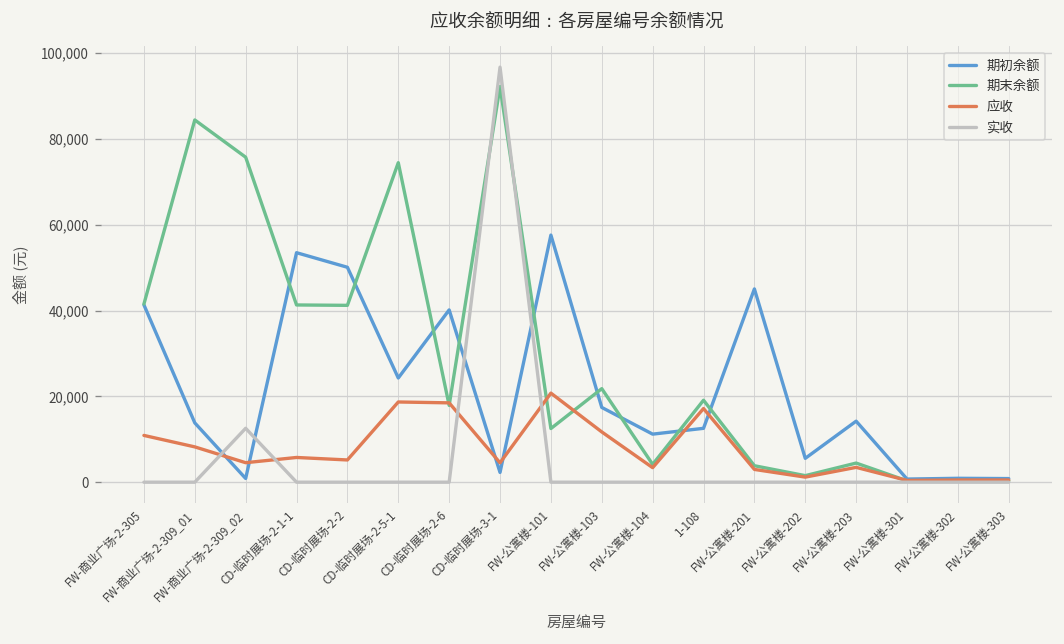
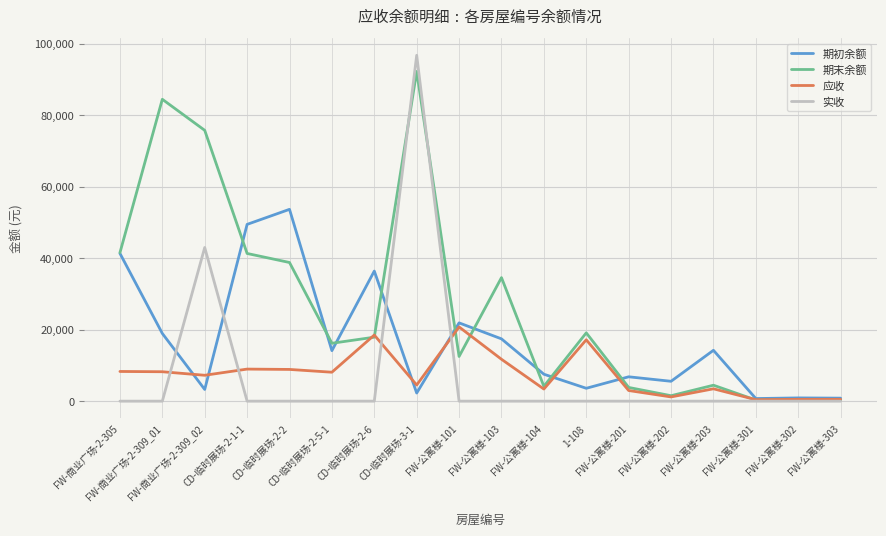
  {
    "期初余额": {
-     "FW-商业广场-2-309_01": "14,000",
-     "FW-商业广场-2-309_02": "1,000",
-     "CD-临时展场-2-1-1": "53,000",
-     "CD-临时展场-2-2": "50,000",
-     "CD-临时展场-2-5-1": "24,000",
-     "CD-临时展场-2-6": "40,000",
+     "FW-商业广场-2-309_01": "19,000",
+     "FW-商业广场-2-309_02": "3,000",
+     "CD-临时展场-2-1-1": "49,000",
+     "CD-临时展场-2-2": "54,000",
+     "CD-临时展场-2-5-1": "14,000",
+     "CD-临时展场-2-6": "36,000",
      "CD-临时展场-3-1": "2,000",
-     "FW-公寓楼-101": "58,000",
+     "FW-公寓楼-101": "22,000",
      "FW-公寓楼-103": "17,000",
-     "FW-公寓楼-104": "11,000",
-     "1-108": "13,000",
-     "FW-公寓楼-201": "45,000",
+     "FW-公寓楼-104": "8,000",
+     "1-108": "4,000",
+     "FW-公寓楼-201": "7,000",
      "FW-公寓楼-202": "6,000",
      "FW-公寓楼-203": "14,000"
    },
    "期末余额": {
      "FW-商业广场-2-309_01": "84,000",
      "FW-商业广场-2-309_02": "76,000",
      "CD-临时展场-2-1-1": "41,000",
-     "CD-临时展场-2-2": "41,000",
-     "CD-临时展场-2-5-1": "74,000",
+     "CD-临时展场-2-2": "39,000",
+     "CD-临时展场-2-5-1": "16,000",
      "CD-临时展场-3-1": "92,000",
      "FW-公寓楼-101": "13,000",
-     "FW-公寓楼-103": "22,000",
+     "FW-公寓楼-103": "35,000",
      "FW-公寓楼-104": "4,000",
      "1-108": "19,000",
      "FW-公寓楼-201": "4,000",
      "FW-公寓楼-203": "4,000"
    },
    "应收": {
-     "FW-商业广场-2-305": "11,000",
+     "FW-商业广场-2-305": "8,000",
      "FW-商业广场-2-309_01": "8,000",
-     "FW-商业广场-2-309_02": "5,000",
-     "CD-临时展场-2-1-1": "6,000",
-     "CD-临时展场-2-2": "5,000",
-     "CD-临时展场-2-5-1": "19,000",
+     "FW-商业广场-2-309_02": "7,000",
+     "CD-临时展场-2-1-1": "9,000",
+     "CD-临时展场-2-2": "9,000",
+     "CD-临时展场-2-5-1": "8,000",
      "CD-临时展场-3-1": "5,000",
      "FW-公寓楼-101": "21,000",
      "FW-公寓楼-103": "12,000",
      "FW-公寓楼-104": "3,000",
      "1-108": "17,000",
      "FW-公寓楼-201": "3,000",
      "FW-公寓楼-203": "3,000"
    },
    "实收": {
      "FW-商业广场-2-305": "0",
      "FW-商业广场-2-309_01": "0",
-     "FW-商业广场-2-309_02": "13,000",
+     "FW-商业广场-2-309_02": "43,000",
      "CD-临时展场-2-1-1": "0",
      "CD-临时展场-2-2": "0",
      "CD-临时展场-2-5-1": "0",
      "CD-临时展场-2-6": "0",
      "CD-临时展场-3-1": "97,000",
      "FW-公寓楼-101": "0",
      "FW-公寓楼-103": "0",
      "FW-公寓楼-104": "0",
      "1-108": "0",
      "FW-公寓楼-201": "0",
      "FW-公寓楼-202": "0",
      "FW-公寓楼-203": "0"
    }
  }
